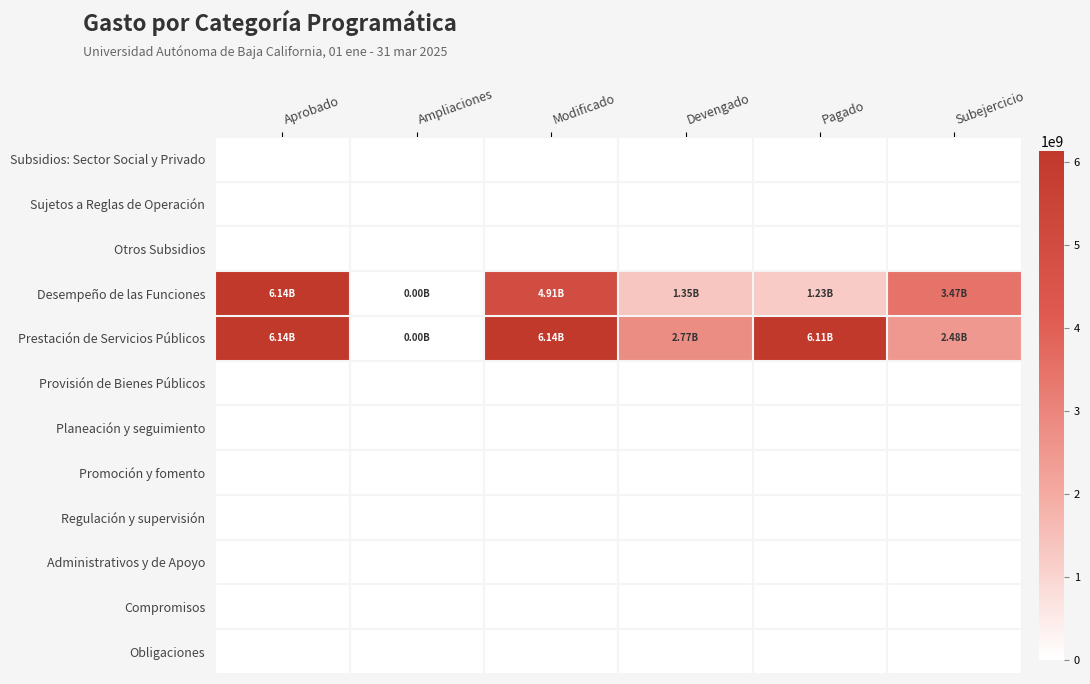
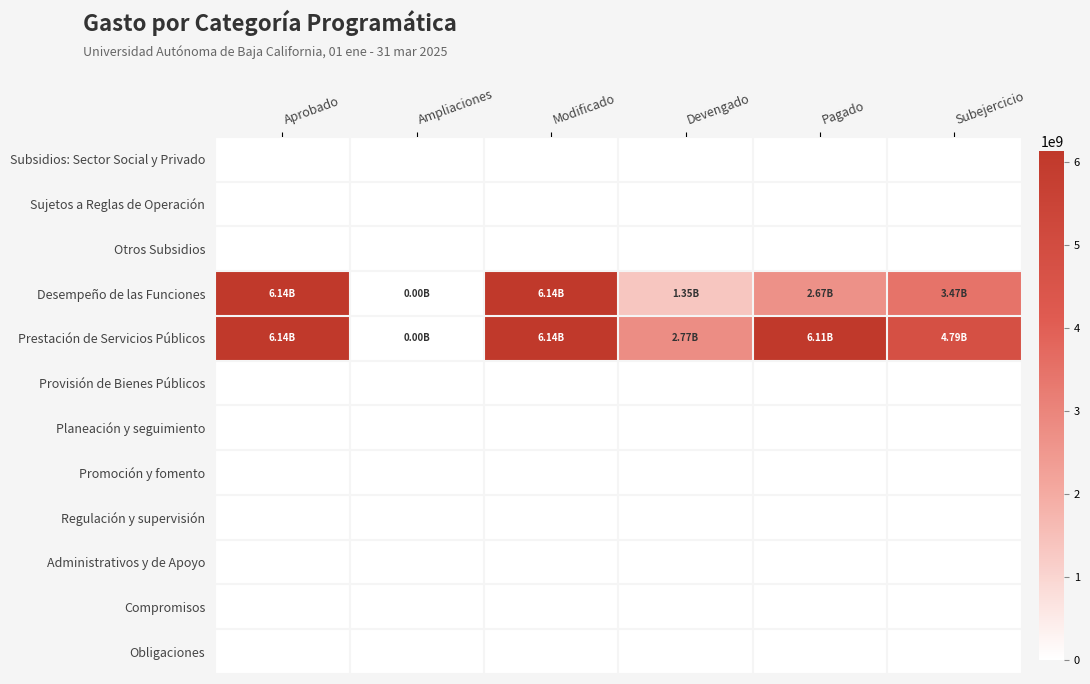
  {
    "Desempeño de las Funciones": {
      "Aprobado": "6.14B",
      "Ampliaciones": "0.00B",
-     "Modificado": "4.91B",
+     "Modificado": "6.14B",
      "Devengado": "1.35B",
-     "Pagado": "1.23B",
+     "Pagado": "2.67B",
      "Subejercicio": "3.47B"
    },
    "Prestación de Servicios Públicos": {
      "Aprobado": "6.14B",
      "Ampliaciones": "0.00B",
      "Modificado": "6.14B",
      "Devengado": "2.77B",
      "Pagado": "6.11B",
-     "Subejercicio": "2.48B"
+     "Subejercicio": "4.79B"
    }
  }
